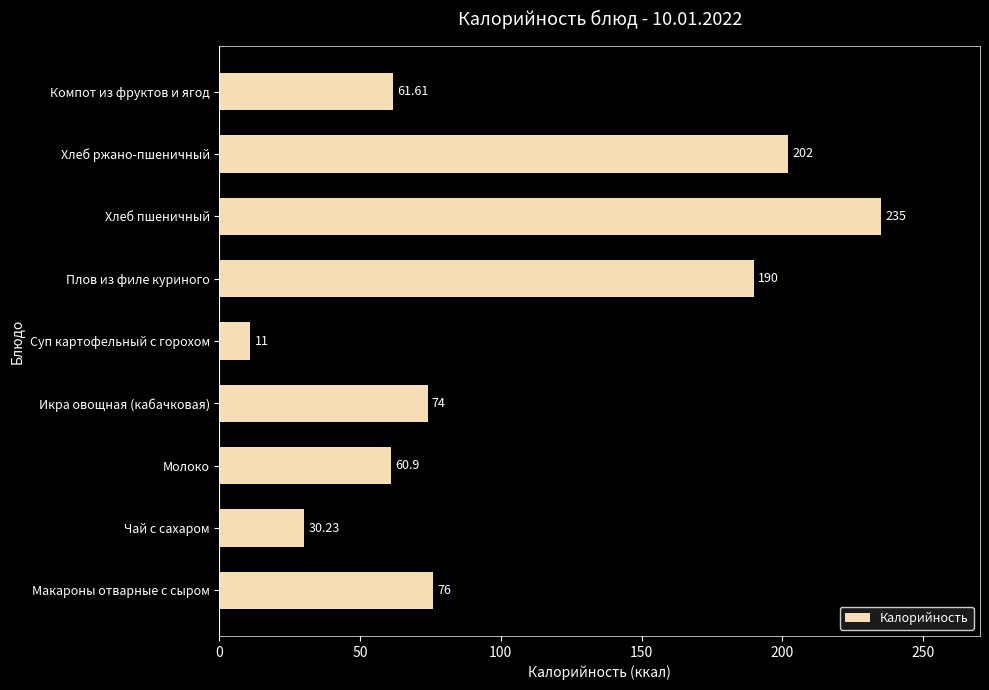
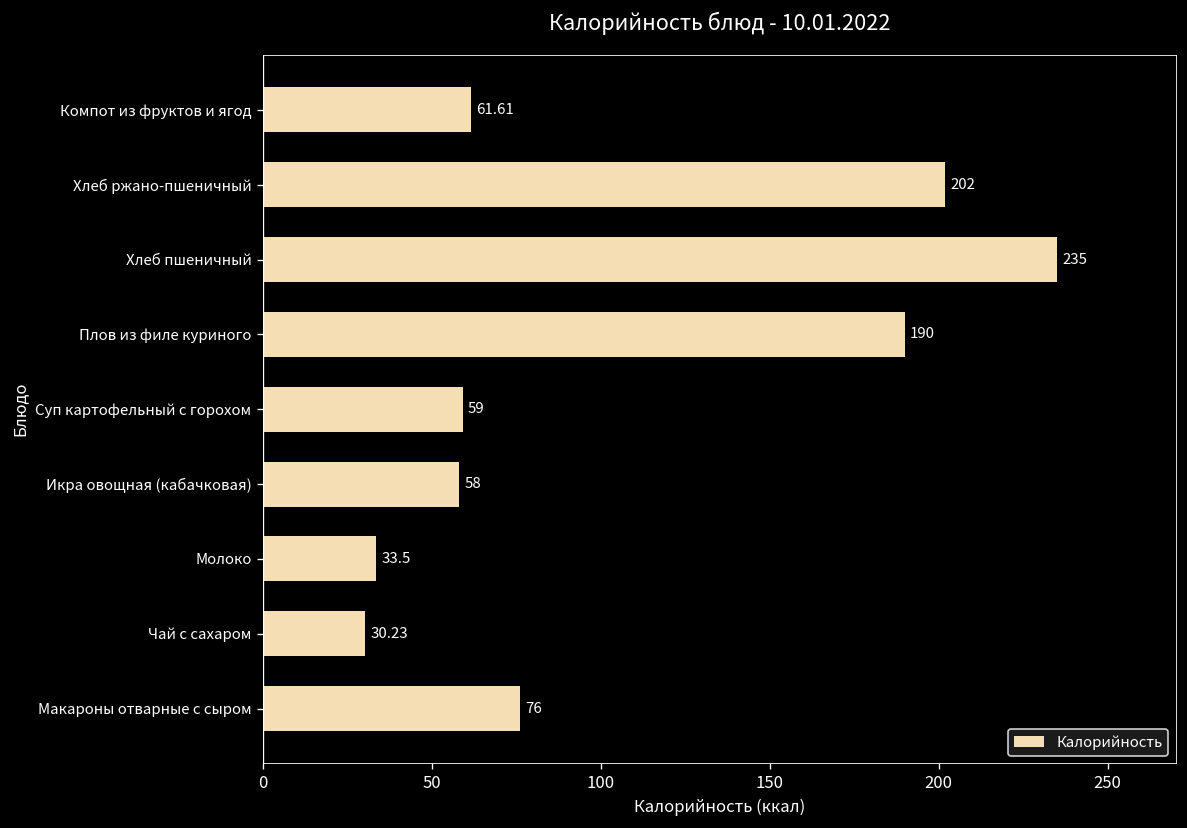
  {
    "Компот из фруктов и ягод": 61.61,
    "Хлеб ржано-пшеничный": 202,
    "Хлеб пшеничный": 235,
    "Плов из филе куриного": 190,
-   "Суп картофельный с горохом": 11,
-   "Икра овощная (кабачковая)": 74,
-   "Молоко": 60.9,
+   "Суп картофельный с горохом": 59,
+   "Икра овощная (кабачковая)": 58,
+   "Молоко": 33.5,
    "Чай с сахаром": 30.23,
    "Макароны отварные с сыром": 76
  }
